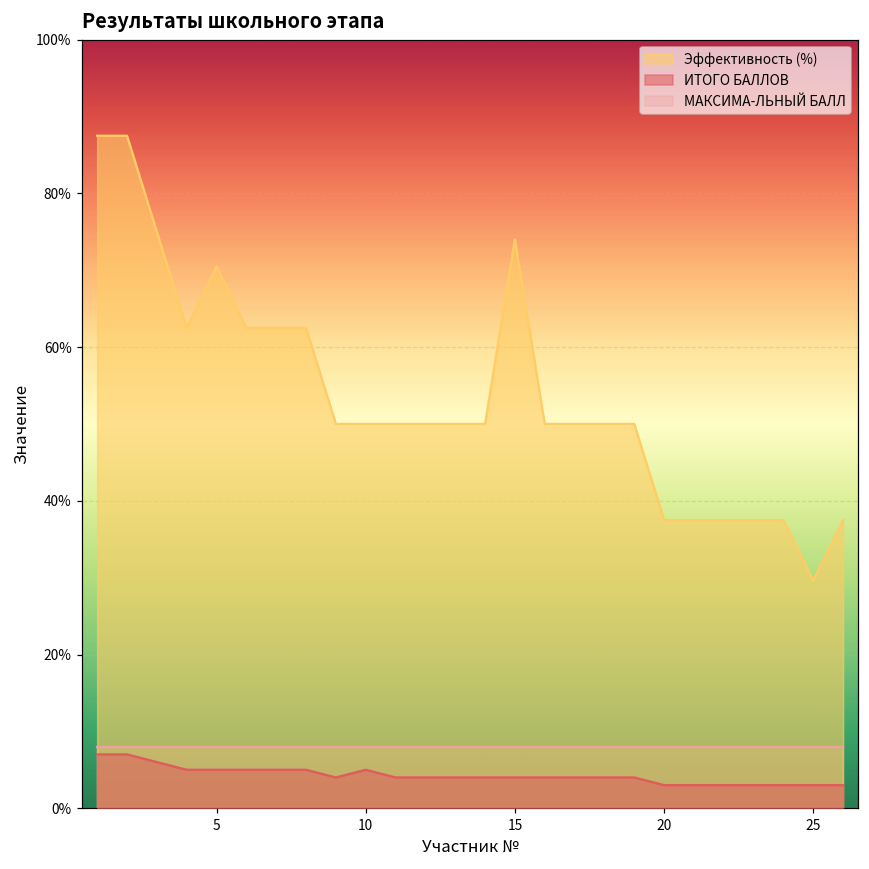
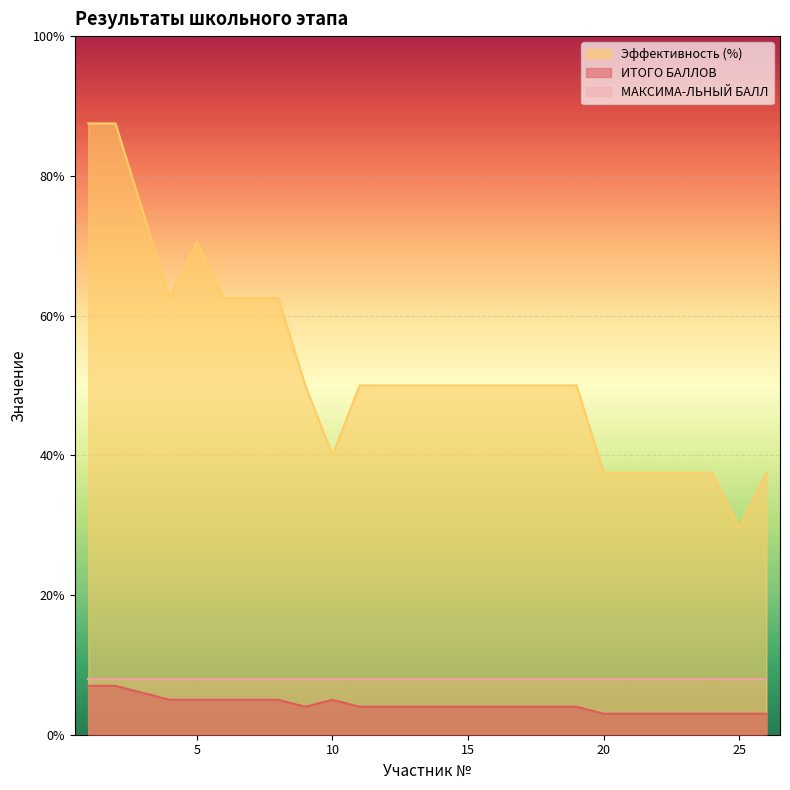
  {
    "Эффективность (%)": {
      "5": "71%",
-     "10": "50%",
-     "15": "74%",
+     "10": "40%",
+     "15": "50%",
      "20": "38%",
      "25": "30%"
    },
    "ИТОГО БАЛЛОВ": {
      "5": "5%",
      "10": "5%",
      "15": "4%",
      "20": "3%",
      "25": "3%"
    },
    "МАКСИМА-ЛЬНЫЙ БАЛЛ": {
      "5": "8%",
      "10": "8%",
      "15": "8%",
      "20": "8%",
      "25": "8%"
    }
  }
